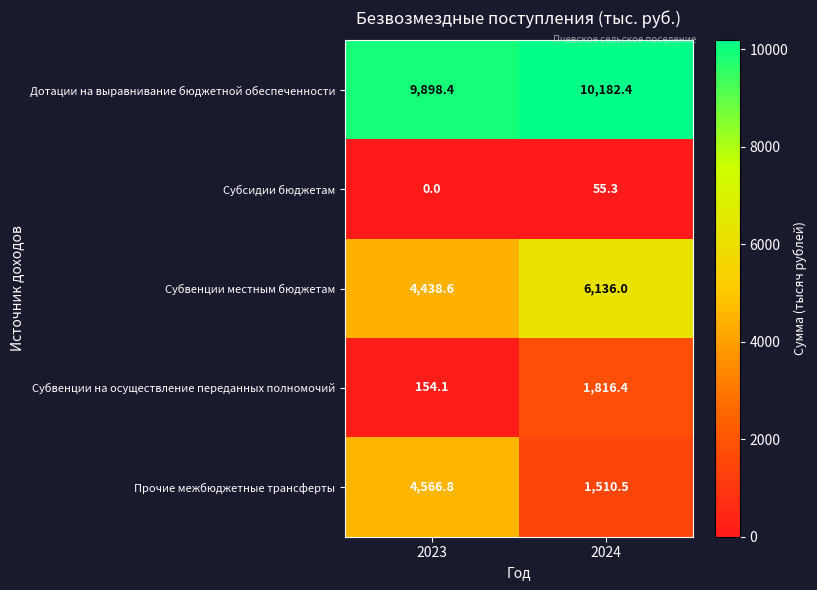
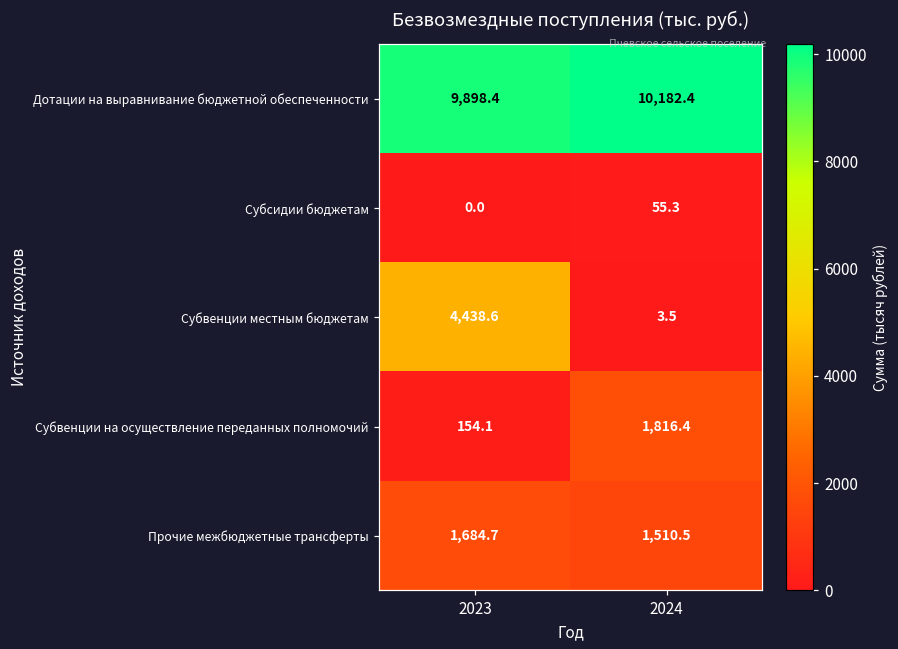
  {
    "Дотации на выравнивание бюджетной обеспеченности": {
      "2023": "9,898.4"
    },
    "Субсидии бюджетам": {
      "2023": "0.0",
      "2024": "55.3"
    },
    "Субвенции местным бюджетам": {
      "2023": "4,438.6",
-     "2024": "6,136.0"
+     "2024": "3.5"
    },
    "Субвенции на осуществление переданных полномочий": {
      "2023": "154.1",
      "2024": "1,816.4"
    },
    "Прочие межбюджетные трансферты": {
-     "2023": "4,566.8",
+     "2023": "1,684.7",
      "2024": "1,510.5"
    }
  }
